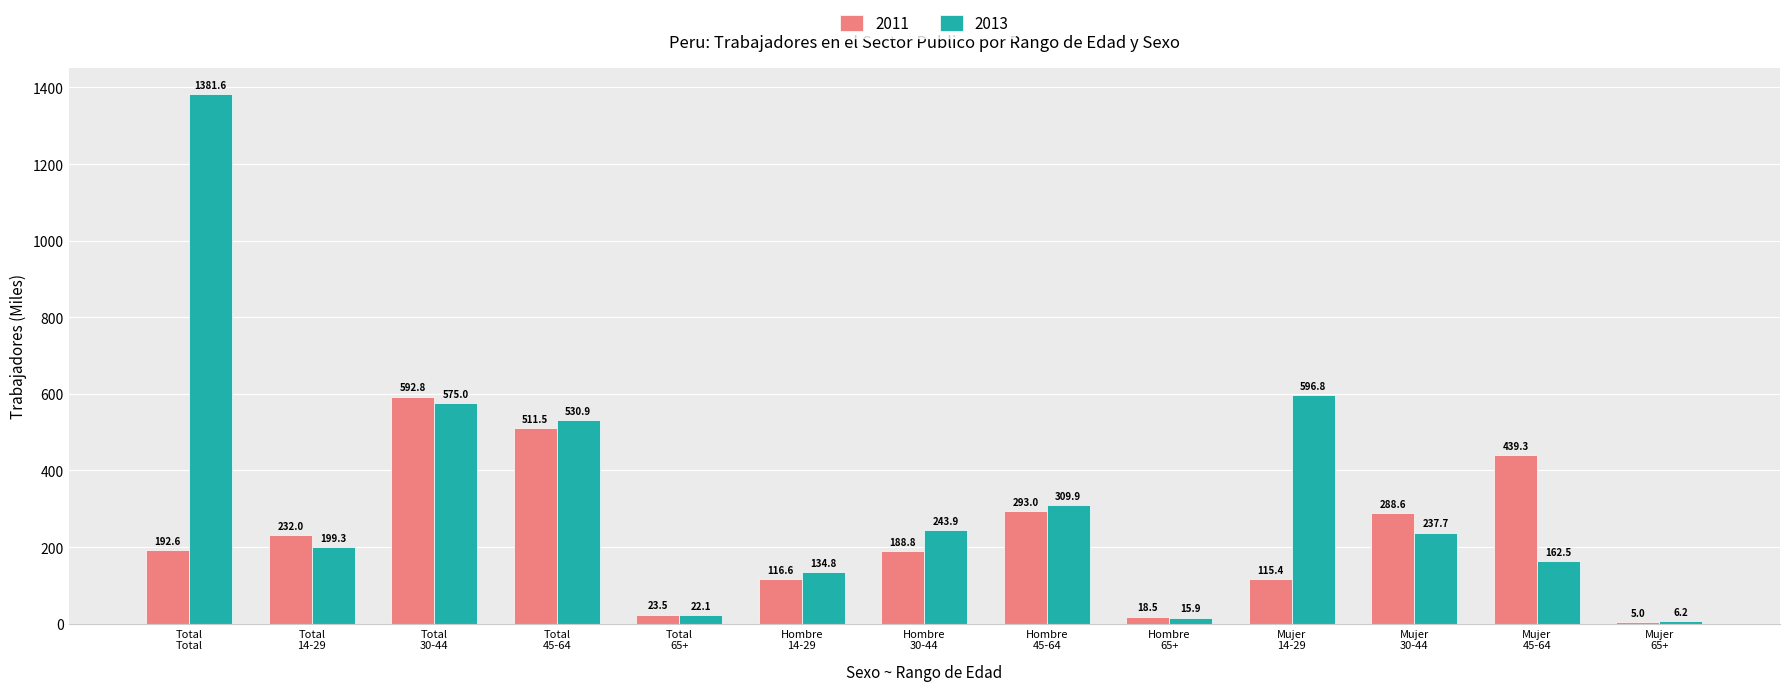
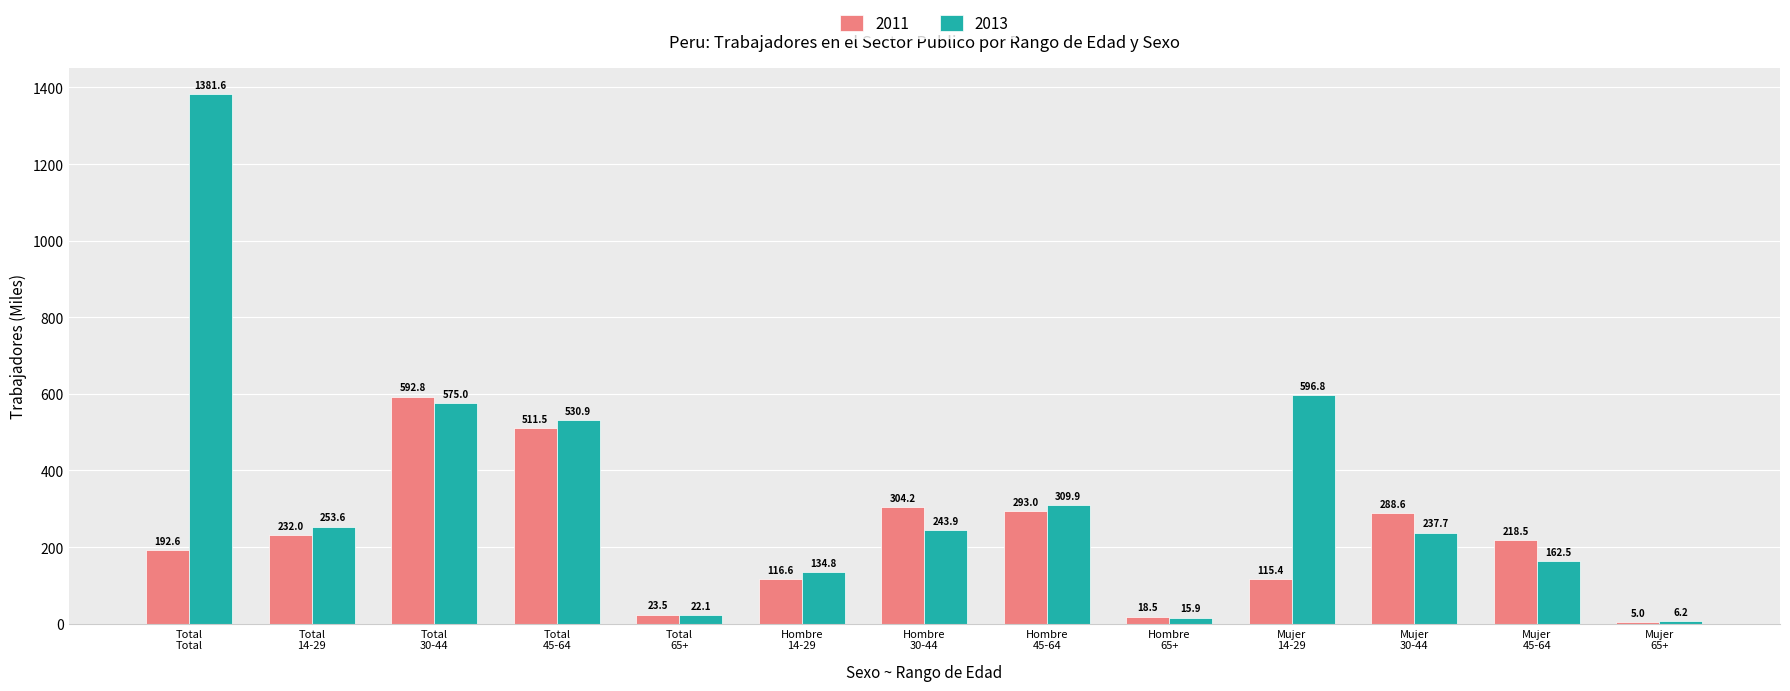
  {
    "2011": {
      "Total Total": 192.6,
      "Total 14-29": 232.0,
      "Total 30-44": 592.8,
      "Total 45-64": 511.5,
      "Total 65+": 23.5,
      "Hombre 14-29": 116.6,
-     "Hombre 30-44": 188.8,
+     "Hombre 30-44": 304.2,
      "Hombre 45-64": 293.0,
      "Hombre 65+": 18.5,
      "Mujer 14-29": 115.4,
      "Mujer 30-44": 288.6,
-     "Mujer 45-64": 439.3,
+     "Mujer 45-64": 218.5,
      "Mujer 65+": 5.0
    },
    "2013": {
      "Total Total": 1381.6,
-     "Total 14-29": 199.3,
+     "Total 14-29": 253.6,
      "Total 30-44": 575.0,
      "Total 45-64": 530.9,
      "Total 65+": 22.1,
      "Hombre 14-29": 134.8,
      "Hombre 30-44": 243.9,
      "Hombre 45-64": 309.9,
      "Hombre 65+": 15.9,
      "Mujer 14-29": 596.8,
      "Mujer 30-44": 237.7,
      "Mujer 45-64": 162.5,
      "Mujer 65+": 6.2
    }
  }
